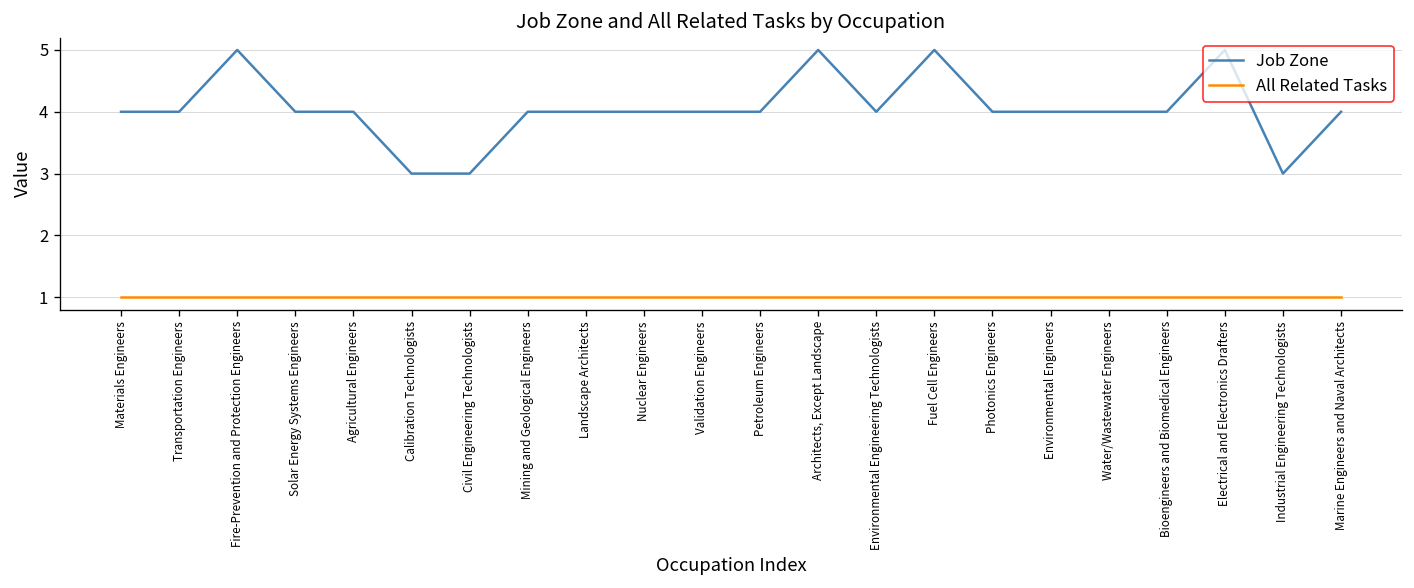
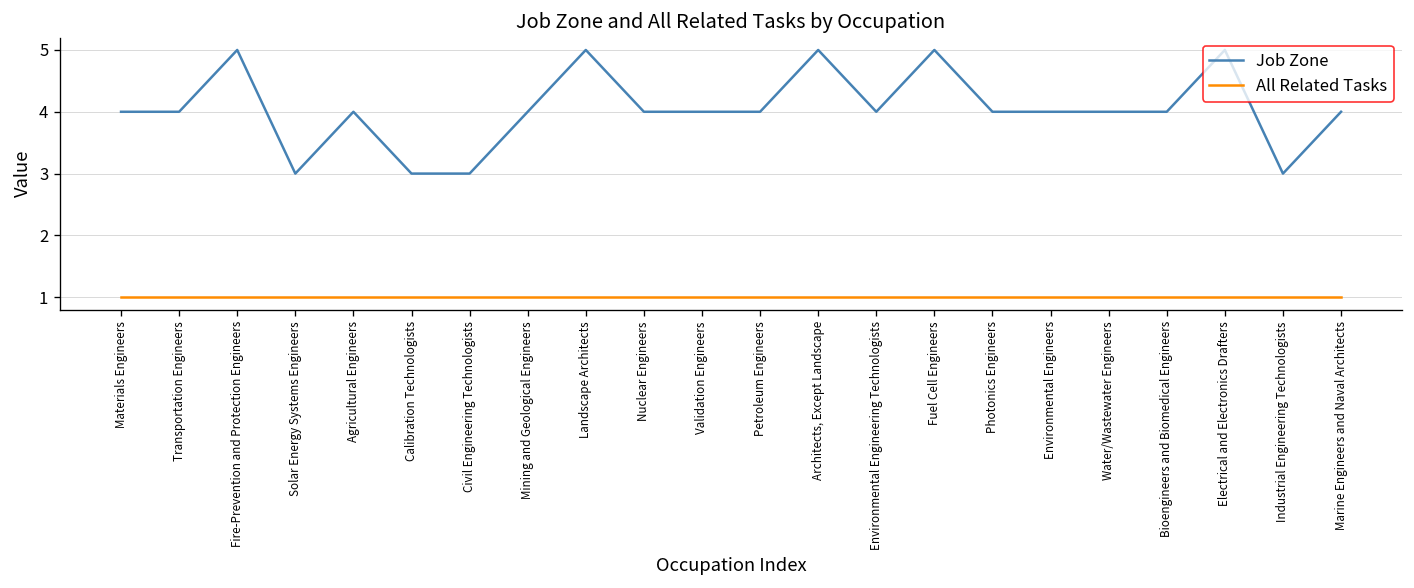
  {
    "Job Zone": {
      "Materials Engineers": 4,
      "Transportation Engineers": 4,
      "Fire-Prevention and Protection Engineers": 5,
-     "Solar Energy Systems Engineers": 4,
+     "Solar Energy Systems Engineers": 3,
      "Agricultural Engineers": 4,
      "Calibration Technologists": 3,
      "Civil Engineering Technologists": 3,
      "Mining and Geological Engineers": 4,
-     "Landscape Architects": 4,
+     "Landscape Architects": 5,
      "Nuclear Engineers": 4,
      "Validation Engineers": 4,
      "Petroleum Engineers": 4,
      "Architects, Except Landscape": 5,
      "Environmental Engineering Technologists": 4,
      "Fuel Cell Engineers": 5,
      "Photonics Engineers": 4,
      "Environmental Engineers": 4,
      "Water/Wastewater Engineers": 4,
      "Bioengineers and Biomedical Engineers": 4,
      "Industrial Engineering Technologists": 3,
      "Marine Engineers and Naval Architects": 4
    },
    "All Related Tasks": {
      "Materials Engineers": 1,
      "Transportation Engineers": 1,
      "Fire-Prevention and Protection Engineers": 1,
      "Solar Energy Systems Engineers": 1,
      "Agricultural Engineers": 1,
      "Calibration Technologists": 1,
      "Civil Engineering Technologists": 1,
      "Mining and Geological Engineers": 1,
      "Landscape Architects": 1,
      "Nuclear Engineers": 1,
      "Validation Engineers": 1,
      "Petroleum Engineers": 1,
      "Architects, Except Landscape": 1,
      "Environmental Engineering Technologists": 1,
      "Fuel Cell Engineers": 1,
      "Photonics Engineers": 1,
      "Environmental Engineers": 1,
      "Water/Wastewater Engineers": 1,
      "Bioengineers and Biomedical Engineers": 1,
      "Electrical and Electronics Drafters": 1,
      "Industrial Engineering Technologists": 1,
      "Marine Engineers and Naval Architects": 1
    }
  }
